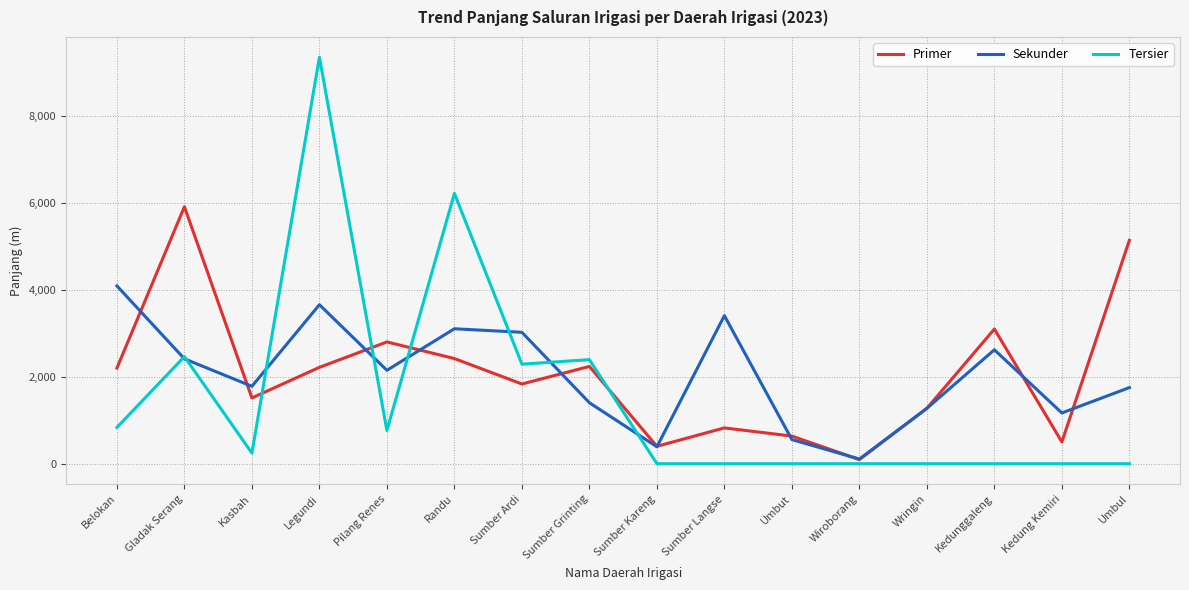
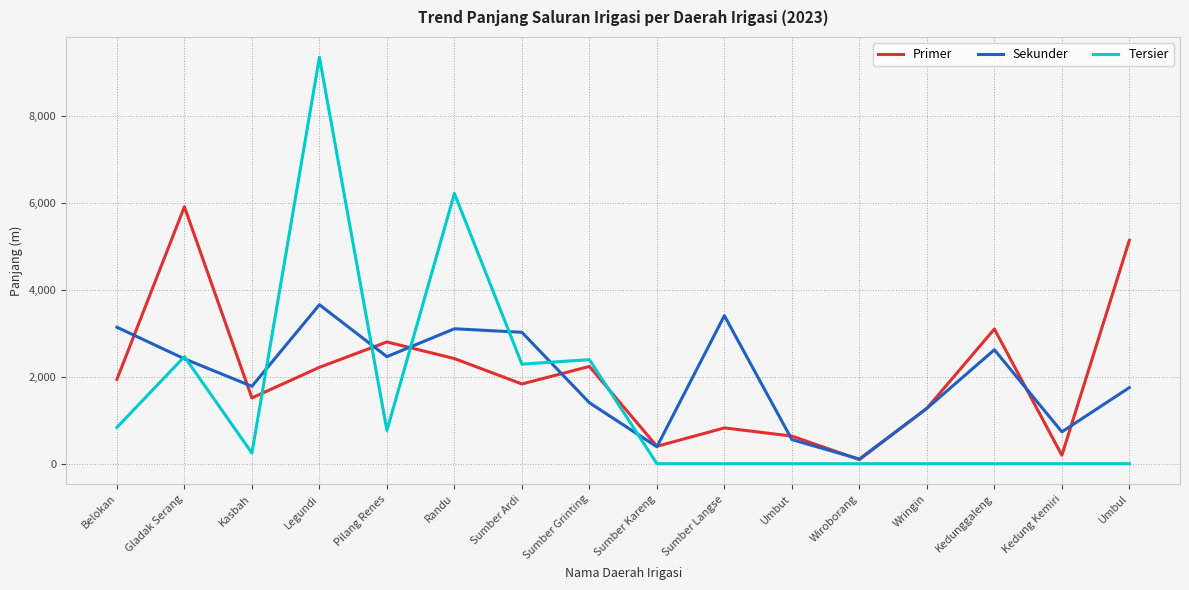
  {
    "Primer": {
-     "Belokan": "2,200",
+     "Belokan": "1,900",
      "Gladak Serang": "5,900",
      "Kasbah": "1,500",
      "Legundi": "2,200",
      "Pilang Renes": "2,800",
      "Randu": "2,400",
      "Sumber Ardi": "1,800",
      "Sumber Grinting": "2,200",
      "Sumber Langse": "800",
      "Umbut": "600",
      "Kedunggaleng": "3,100",
-     "Kedung Kemiri": "500",
+     "Kedung Kemiri": "200",
      "Umbul": "5,100"
    },
    "Sekunder": {
-     "Belokan": "4,100",
+     "Belokan": "3,100",
      "Kasbah": "1,800",
      "Legundi": "3,700",
-     "Pilang Renes": "2,100",
+     "Pilang Renes": "2,500",
      "Randu": "3,100",
      "Sumber Ardi": "3,000",
      "Sumber Grinting": "1,400",
      "Sumber Langse": "3,400",
      "Umbut": "600",
      "Kedunggaleng": "2,600",
-     "Kedung Kemiri": "1,200",
+     "Kedung Kemiri": "700",
      "Umbul": "1,800"
    },
    "Tersier": {
      "Belokan": "800",
      "Kasbah": "200",
      "Legundi": "9,300",
      "Pilang Renes": "800",
      "Randu": "6,200",
      "Sumber Ardi": "2,300",
      "Sumber Grinting": "2,400",
      "Sumber Kareng": "0",
      "Sumber Langse": "0",
      "Umbut": "0",
      "Wiroborang": "0",
      "Wringin": "0",
      "Kedunggaleng": "0",
      "Kedung Kemiri": "0",
      "Umbul": "0"
    }
  }
